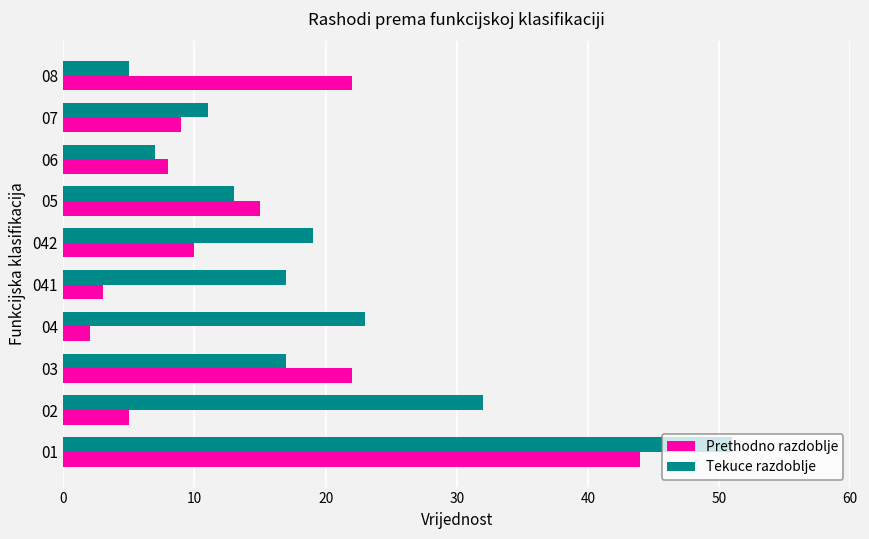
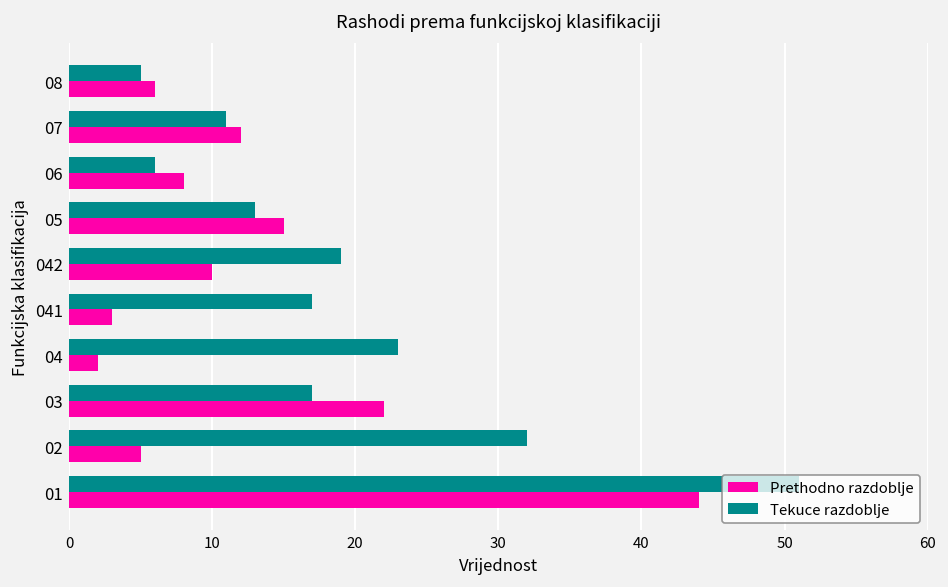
  {
    "Prethodno razdoblje": {
-     "08": 22,
-     "07": 9,
+     "08": 6,
+     "07": 12,
      "06": 8,
      "05": 15,
      "042": 10,
      "041": 3,
      "04": 2,
      "03": 22,
      "02": 5,
      "01": 44
    },
    "Tekuce razdoblje": {
      "08": 5,
      "07": 11,
-     "06": 7,
+     "06": 6,
      "05": 13,
      "042": 19,
      "041": 17,
      "04": 23,
      "03": 17,
      "02": 32
    }
  }
